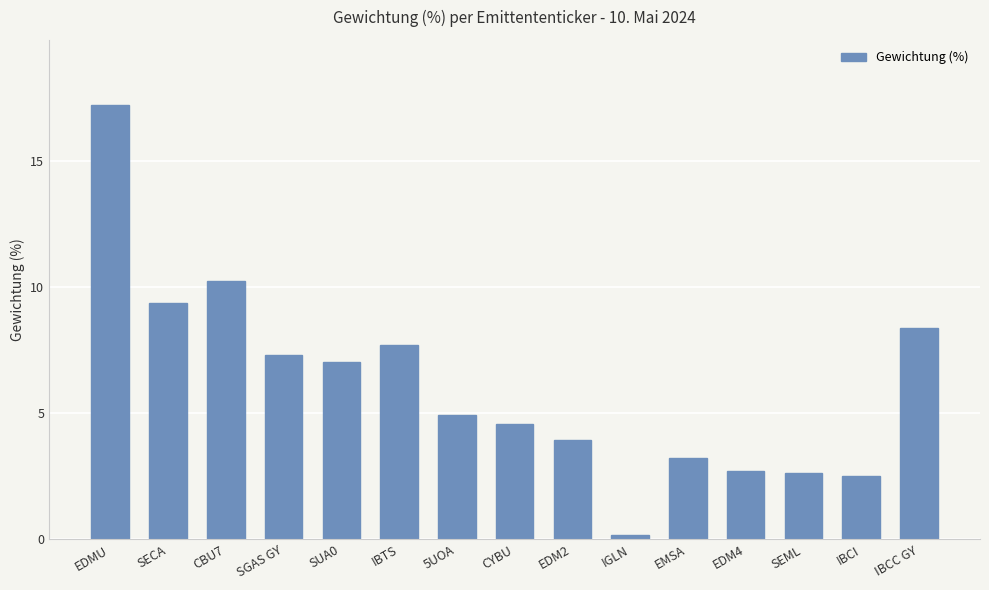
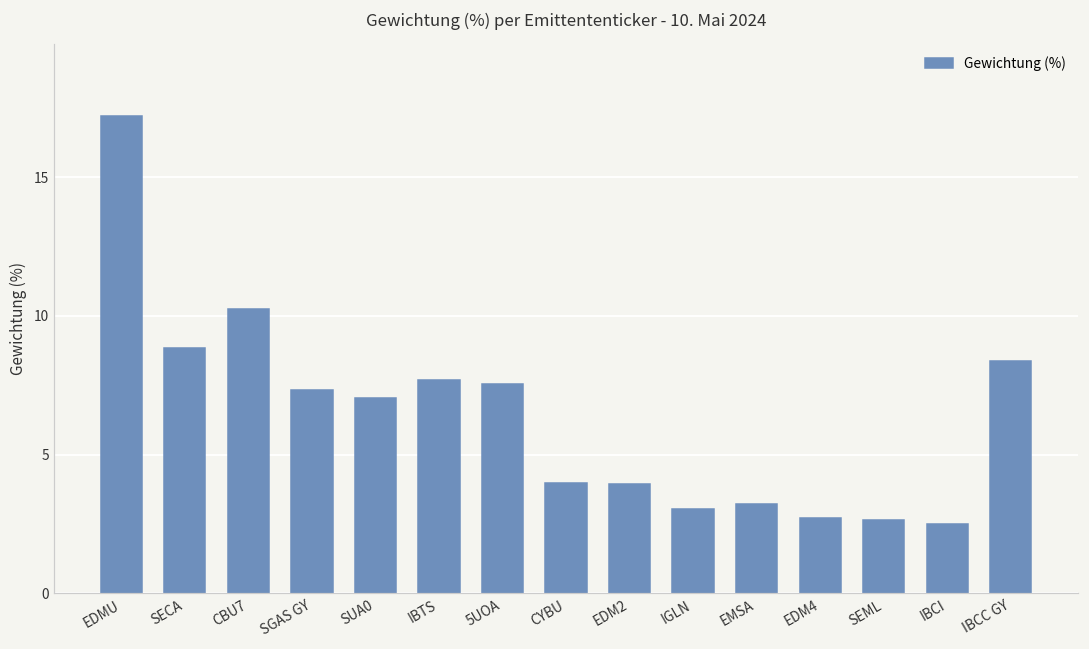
  {
    "EDMU": 17.2,
-   "SECA": 9.4,
+   "SECA": 8.9,
    "CBU7": 10.2,
    "SGAS GY": 7.3,
    "SUA0": 7.0,
    "IBTS": 7.7,
-   "5UOA": 4.9,
-   "CYBU": 4.6,
+   "5UOA": 7.5,
+   "CYBU": 4.0,
    "EDM2": 3.9,
-   "IGLN": 0.2,
+   "IGLN": 3.1,
    "EMSA": 3.2,
    "EDM4": 2.7,
    "SEML": 2.6,
    "IBCI": 2.5,
    "IBCC GY": 8.4
  }
